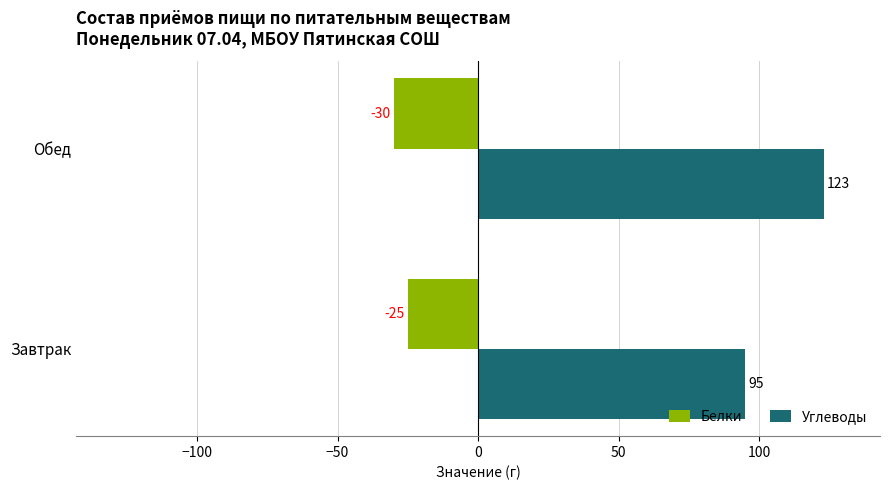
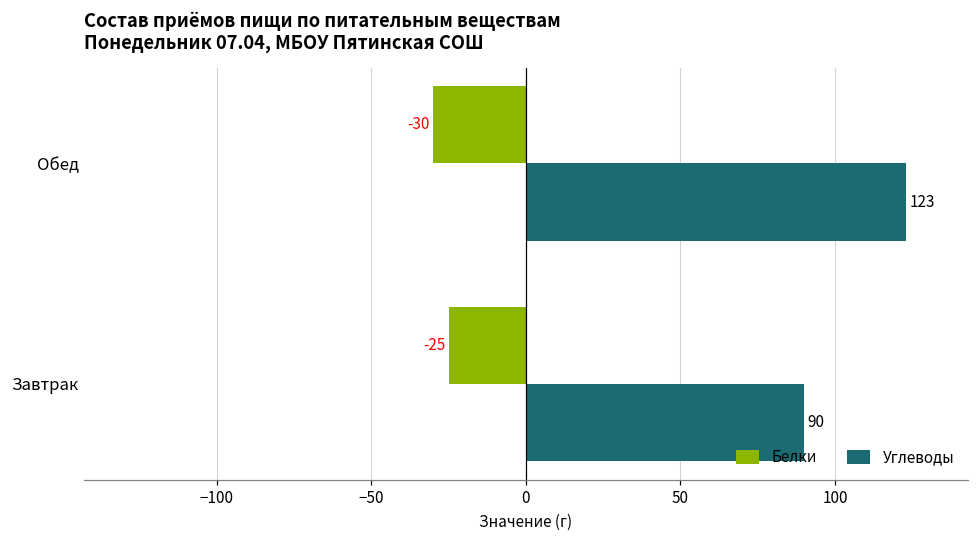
  {
    "Белки": {
      "Обед": -30,
      "Завтрак": -25
    },
    "Углеводы": {
      "Обед": 123,
-     "Завтрак": 95
+     "Завтрак": 90
    }
  }
